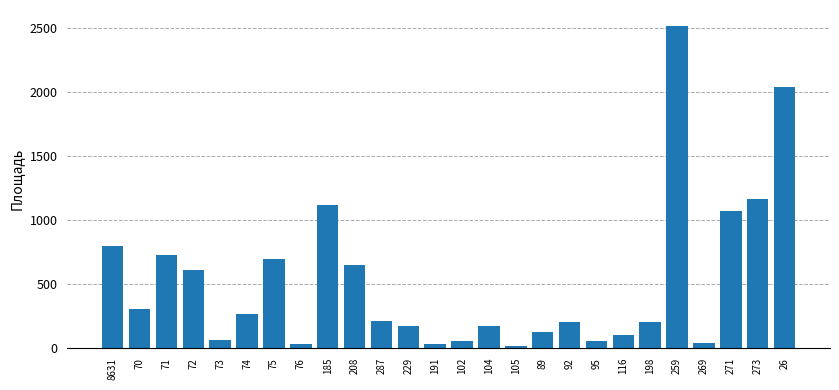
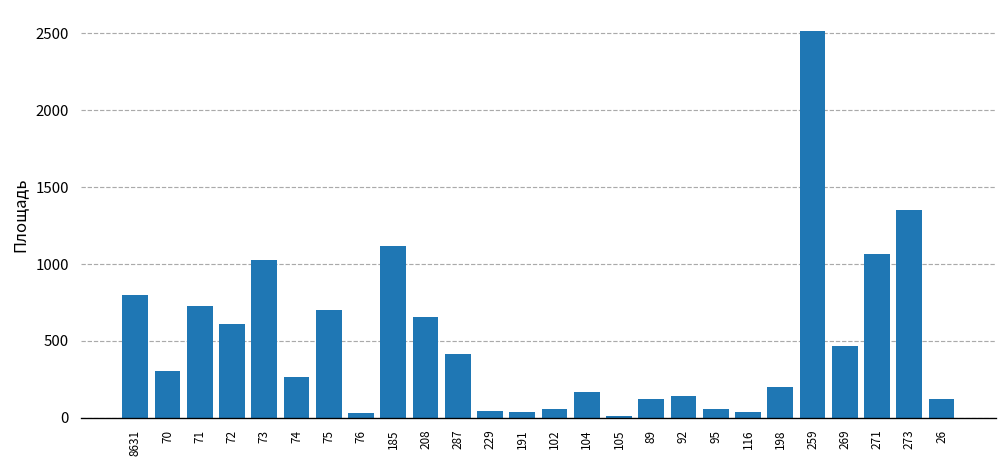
  {
    "8631": 800,
    "70": 300,
    "71": 730,
    "72": 610,
-   "73": 70,
+   "73": 1030,
    "74": 270,
    "75": 700,
    "76": 30,
    "185": 1120,
    "208": 650,
-   "287": 220,
-   "229": 170,
+   "287": 410,
+   "229": 40,
    "191": 40,
    "102": 60,
    "104": 170,
    "89": 130,
-   "92": 200,
+   "92": 140,
    "95": 60,
-   "116": 110,
+   "116": 40,
    "198": 200,
    "259": 2510,
-   "269": 40,
+   "269": 470,
    "271": 1070,
-   "273": 1170,
-   "26": 2030
+   "273": 1350,
+   "26": 120
  }
